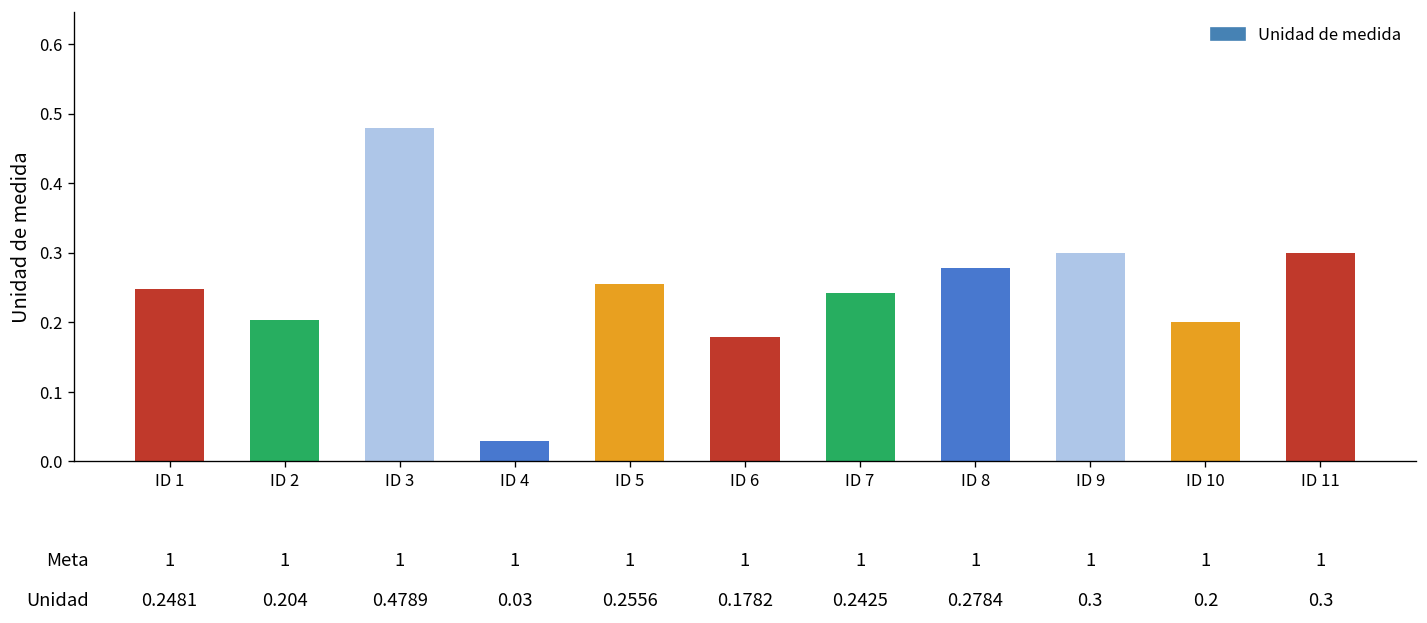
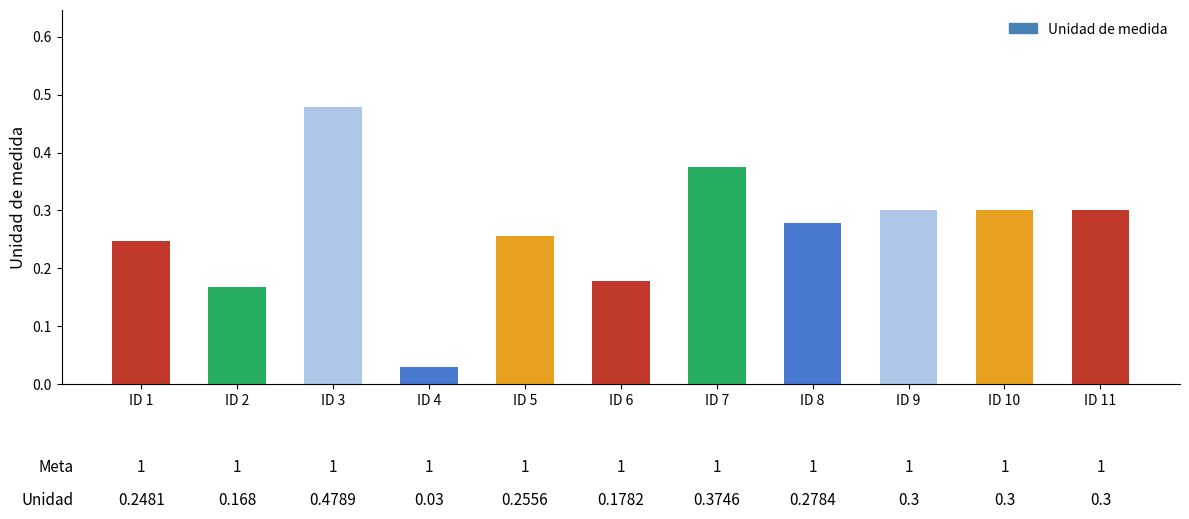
  {
-   "ID 2": 0.204,
-   "ID 7": 0.2425,
-   "ID 10": 0.2
+   "ID 2": 0.168,
+   "ID 7": 0.3746,
+   "ID 10": 0.3
  }
